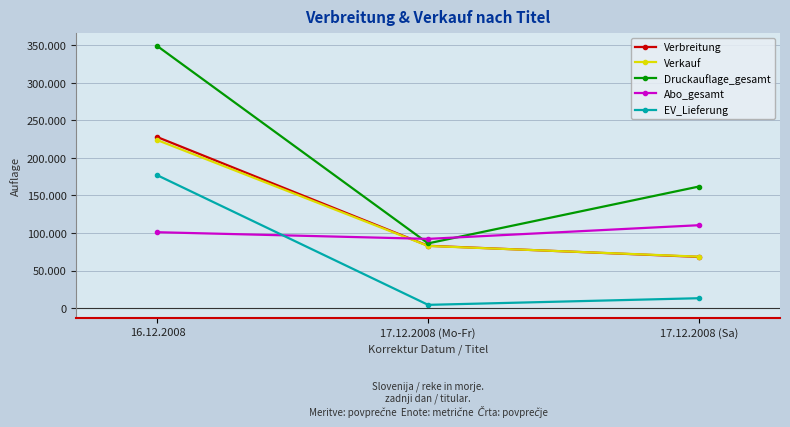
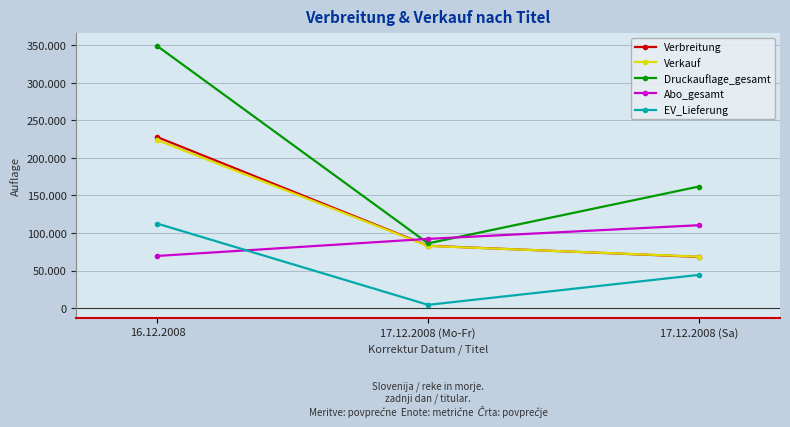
  {
    "Verbreitung": {
      "16.12.2008": 230
    },
    "Verkauf": {
      "16.12.2008": 220
    },
    "Druckauflage_gesamt": {
      "16.12.2008": 350,
      "17.12.2008 (Sa)": 160
    },
    "Abo_gesamt": {
-     "16.12.2008": 100,
+     "16.12.2008": 70,
      "17.12.2008 (Mo-Fr)": 90,
      "17.12.2008 (Sa)": 110
    },
    "EV_Lieferung": {
-     "16.12.2008": 180,
+     "16.12.2008": 110,
      "17.12.2008 (Mo-Fr)": 0,
-     "17.12.2008 (Sa)": 10
+     "17.12.2008 (Sa)": 40
    }
  }
